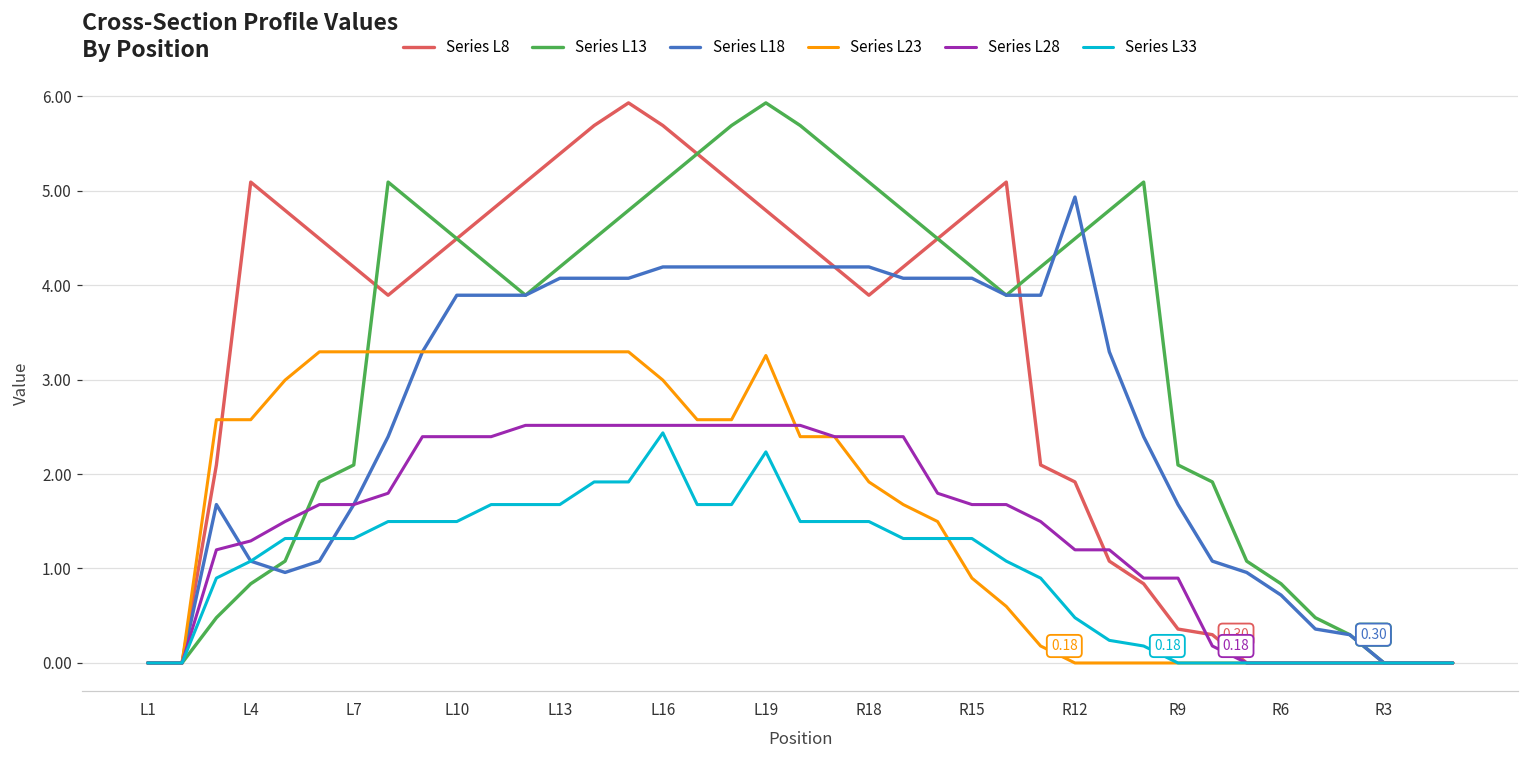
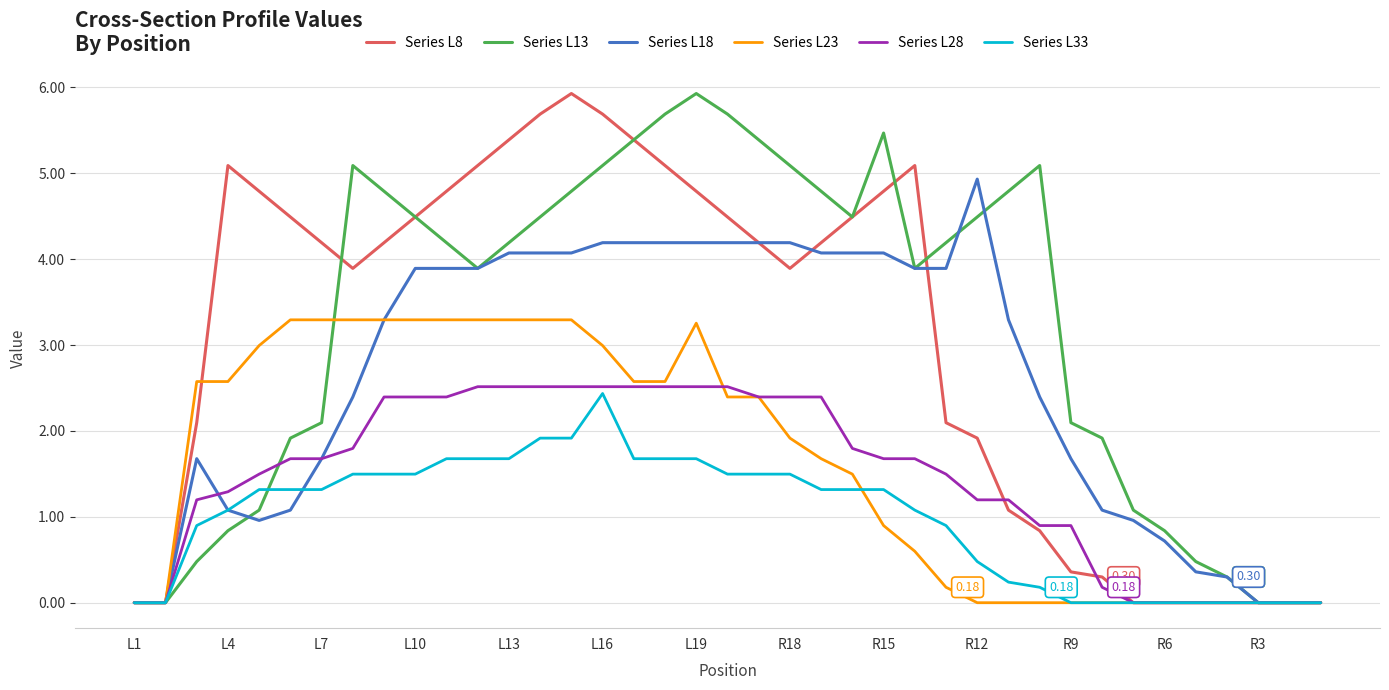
  {
    "Series L8": {
      "L4": 5.1,
      "L7": 4.2,
      "L13": 5.4,
      "L16": 5.7,
      "L19": 4.8,
      "R18": 3.9,
      "R15": 4.8,
      "R12": 1.9
    },
    "Series L13": {
      "L4": 0.8,
      "L7": 2.1,
      "L13": 4.2,
      "L16": 5.1,
      "L19": 5.9,
      "R18": 5.1,
-     "R15": 4.2,
+     "R15": 5.5,
      "R12": 4.5,
      "R9": 2.1,
      "R6": 0.8
    },
    "Series L18": {
      "L10": 3.9,
      "L13": 4.1,
      "L16": 4.2,
      "L19": 4.2,
      "R18": 4.2,
      "R15": 4.1,
      "R12": 4.9,
      "R9": 1.7,
      "R6": 0.7
    },
    "Series L23": {
      "L4": 2.6,
      "L7": 3.3,
      "L10": 3.3,
      "L13": 3.3,
      "L16": 3.0,
      "L19": 3.3,
      "R18": 1.9,
      "R15": 0.9
    },
    "Series L28": {
      "L4": 1.3,
      "L10": 2.4,
      "L13": 2.5,
      "L16": 2.5,
      "L19": 2.5,
      "R18": 2.4,
      "R15": 1.7,
      "R12": 1.2,
      "R9": 0.9
    },
    "Series L33": {
      "L7": 1.3,
      "L10": 1.5,
      "L13": 1.7,
      "L16": 2.4,
-     "L19": 2.2,
+     "L19": 1.7,
      "R18": 1.5,
      "R15": 1.3,
      "R12": 0.5
    }
  }
